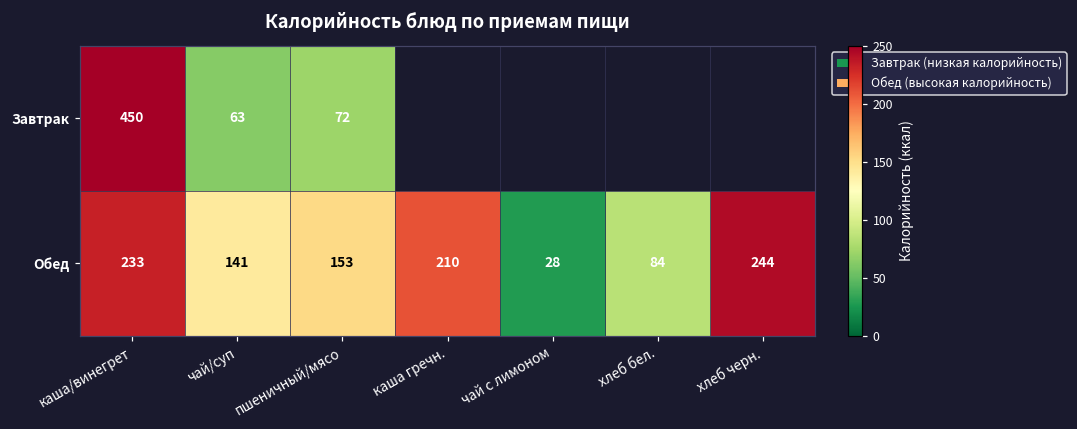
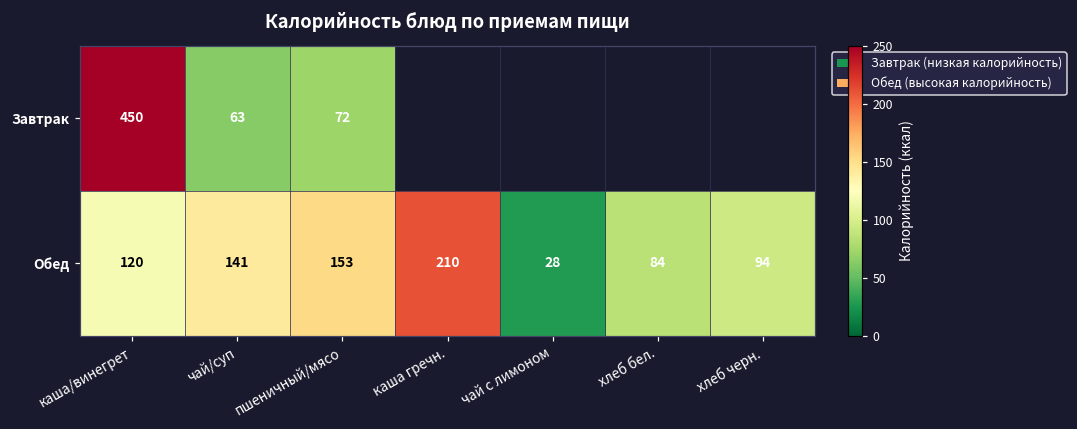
  {
    "Завтрак": {
      "каша/винегрет": 450,
      "чай/суп": 63,
      "пшеничный/мясо": 72
    },
    "Обед": {
-     "каша/винегрет": 233,
+     "каша/винегрет": 120,
      "чай/суп": 141,
      "пшеничный/мясо": 153,
      "каша гречн.": 210,
      "чай с лимоном": 28,
      "хлеб бел.": 84,
-     "хлеб черн.": 244
+     "хлеб черн.": 94
    }
  }
